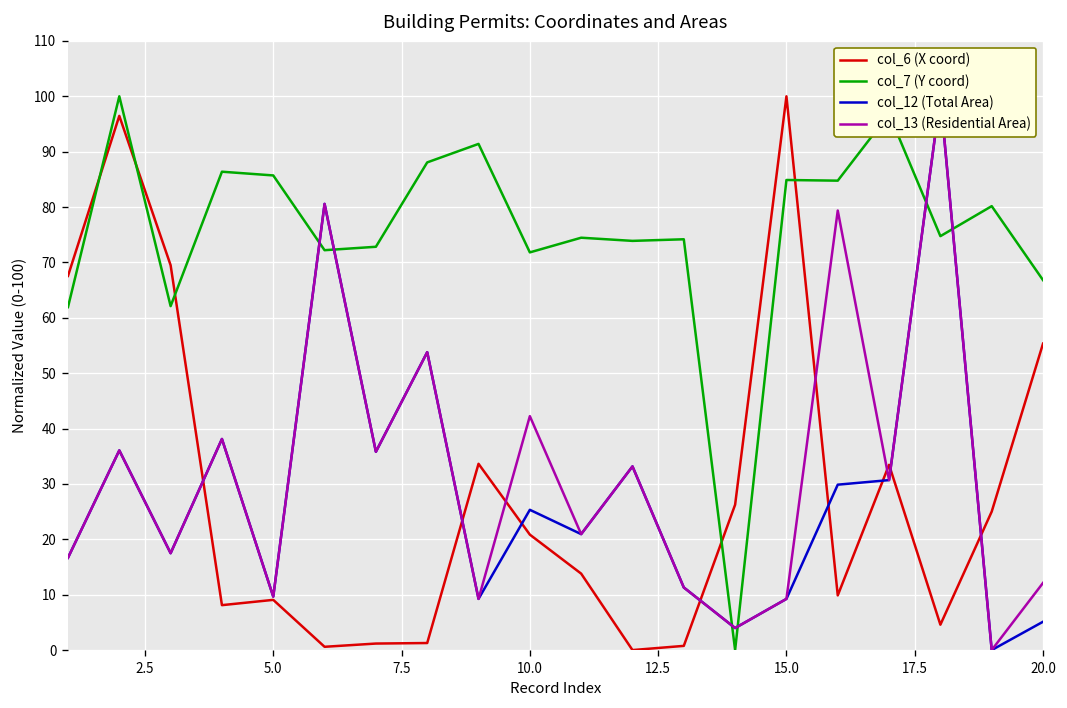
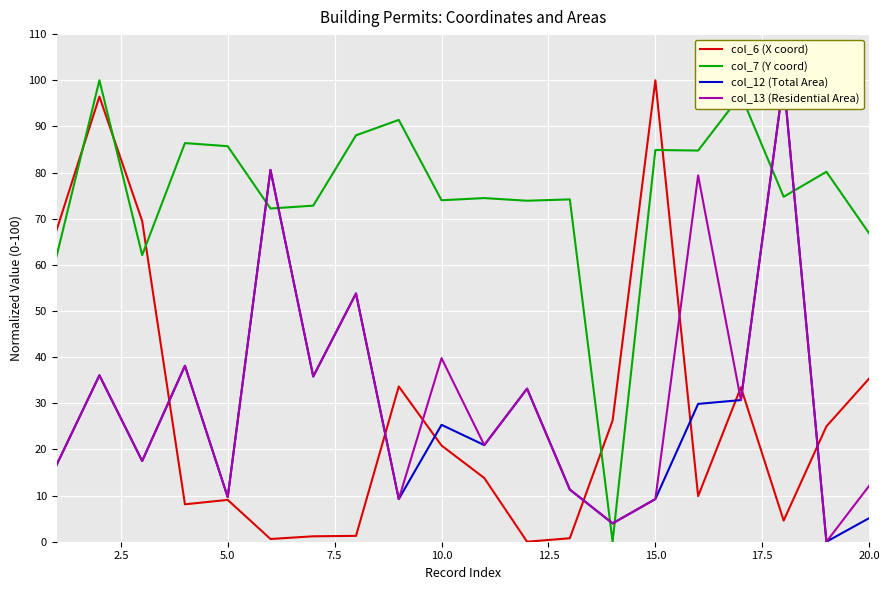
  {
    "col_6 (X coord)": {
      "5.0": 9,
      "10.0": 21,
      "15.0": 100,
-     "20.0": 55
+     "20.0": 35
    },
    "col_7 (Y coord)": {
      "5.0": 86,
-     "10.0": 72,
+     "10.0": 74,
      "15.0": 85,
      "20.0": 67
    },
    "col_12 (Total Area)": {
      "10.0": 25,
      "20.0": 5
    },
    "col_13 (Residential Area)": {
-     "10.0": 42,
+     "10.0": 40,
      "20.0": 12
    }
  }
